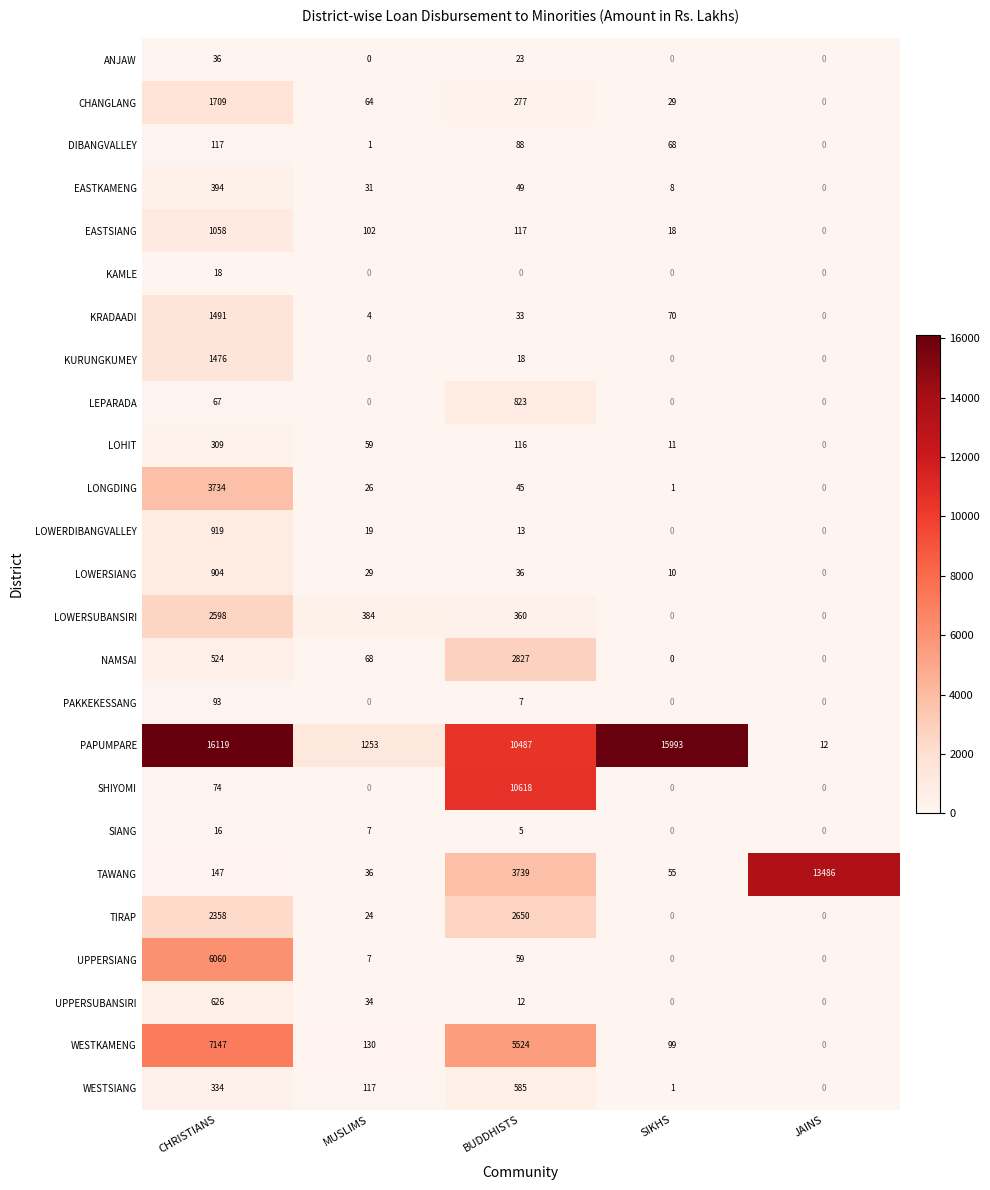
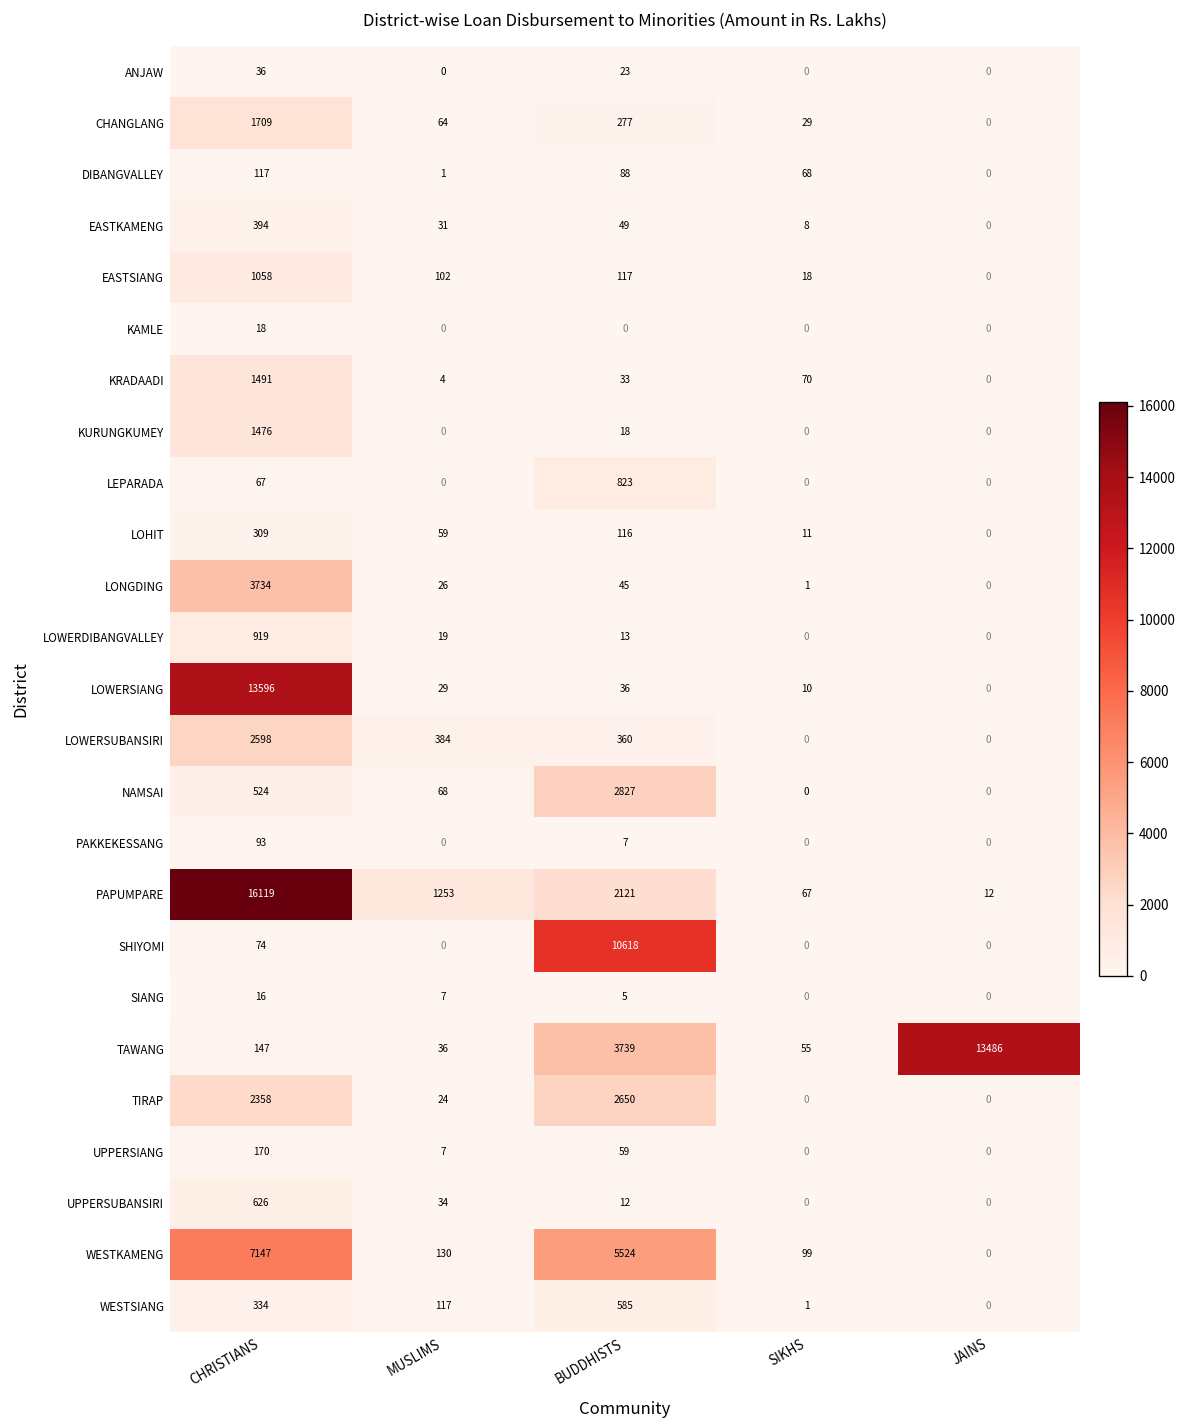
  {
    "ANJAW": {
      "CHRISTIANS": 36,
      "MUSLIMS": 0,
      "BUDDHISTS": 23,
      "SIKHS": 0,
      "JAINS": 0
    },
    "CHANGLANG": {
      "CHRISTIANS": 1709,
      "MUSLIMS": 64,
      "BUDDHISTS": 277,
      "SIKHS": 29,
      "JAINS": 0
    },
    "DIBANGVALLEY": {
      "CHRISTIANS": 117,
      "MUSLIMS": 1,
      "BUDDHISTS": 88,
      "SIKHS": 68,
      "JAINS": 0
    },
    "EASTKAMENG": {
      "CHRISTIANS": 394,
      "MUSLIMS": 31,
      "BUDDHISTS": 49,
      "SIKHS": 8,
      "JAINS": 0
    },
    "EASTSIANG": {
      "CHRISTIANS": 1058,
      "MUSLIMS": 102,
      "BUDDHISTS": 117,
      "SIKHS": 18,
      "JAINS": 0
    },
    "KAMLE": {
      "CHRISTIANS": 18,
      "MUSLIMS": 0,
      "BUDDHISTS": 0,
      "SIKHS": 0,
      "JAINS": 0
    },
    "KRADAADI": {
      "CHRISTIANS": 1491,
      "MUSLIMS": 4,
      "BUDDHISTS": 33,
      "SIKHS": 70,
      "JAINS": 0
    },
    "KURUNGKUMEY": {
      "CHRISTIANS": 1476,
      "MUSLIMS": 0,
      "BUDDHISTS": 18,
      "SIKHS": 0,
      "JAINS": 0
    },
    "LEPARADA": {
      "CHRISTIANS": 67,
      "MUSLIMS": 0,
      "BUDDHISTS": 823,
      "SIKHS": 0,
      "JAINS": 0
    },
    "LOHIT": {
      "CHRISTIANS": 309,
      "MUSLIMS": 59,
      "BUDDHISTS": 116,
      "SIKHS": 11,
      "JAINS": 0
    },
    "LONGDING": {
      "CHRISTIANS": 3734,
      "MUSLIMS": 26,
      "BUDDHISTS": 45,
      "SIKHS": 1,
      "JAINS": 0
    },
    "LOWERDIBANGVALLEY": {
      "CHRISTIANS": 919,
      "MUSLIMS": 19,
      "BUDDHISTS": 13,
      "SIKHS": 0,
      "JAINS": 0
    },
    "LOWERSIANG": {
-     "CHRISTIANS": 904,
+     "CHRISTIANS": 13596,
      "MUSLIMS": 29,
      "BUDDHISTS": 36,
      "SIKHS": 10,
      "JAINS": 0
    },
    "LOWERSUBANSIRI": {
      "CHRISTIANS": 2598,
      "MUSLIMS": 384,
      "BUDDHISTS": 360,
      "SIKHS": 0,
      "JAINS": 0
    },
    "NAMSAI": {
      "CHRISTIANS": 524,
      "MUSLIMS": 68,
      "BUDDHISTS": 2827,
      "SIKHS": 0,
      "JAINS": 0
    },
    "PAKKEKESSANG": {
      "CHRISTIANS": 93,
      "MUSLIMS": 0,
      "BUDDHISTS": 7,
      "SIKHS": 0,
      "JAINS": 0
    },
    "PAPUMPARE": {
      "CHRISTIANS": 16119,
      "MUSLIMS": 1253,
-     "BUDDHISTS": 10487,
-     "SIKHS": 15993,
+     "BUDDHISTS": 2121,
+     "SIKHS": 67,
      "JAINS": 12
    },
    "SHIYOMI": {
      "CHRISTIANS": 74,
      "MUSLIMS": 0,
      "BUDDHISTS": 10618,
      "SIKHS": 0,
      "JAINS": 0
    },
    "SIANG": {
      "CHRISTIANS": 16,
      "MUSLIMS": 7,
      "BUDDHISTS": 5,
      "SIKHS": 0,
      "JAINS": 0
    },
    "TAWANG": {
      "CHRISTIANS": 147,
      "MUSLIMS": 36,
      "BUDDHISTS": 3739,
      "SIKHS": 55,
      "JAINS": 13486
    },
    "TIRAP": {
      "CHRISTIANS": 2358,
      "MUSLIMS": 24,
      "BUDDHISTS": 2650,
      "SIKHS": 0,
      "JAINS": 0
    },
    "UPPERSIANG": {
-     "CHRISTIANS": 6060,
+     "CHRISTIANS": 170,
      "MUSLIMS": 7,
      "BUDDHISTS": 59,
      "SIKHS": 0,
      "JAINS": 0
    },
    "UPPERSUBANSIRI": {
      "CHRISTIANS": 626,
      "MUSLIMS": 34,
      "BUDDHISTS": 12,
      "SIKHS": 0,
      "JAINS": 0
    },
    "WESTKAMENG": {
      "CHRISTIANS": 7147,
      "MUSLIMS": 130,
      "BUDDHISTS": 5524,
      "SIKHS": 99,
      "JAINS": 0
    },
    "WESTSIANG": {
      "CHRISTIANS": 334,
      "MUSLIMS": 117,
      "BUDDHISTS": 585,
      "SIKHS": 1,
      "JAINS": 0
    }
  }
